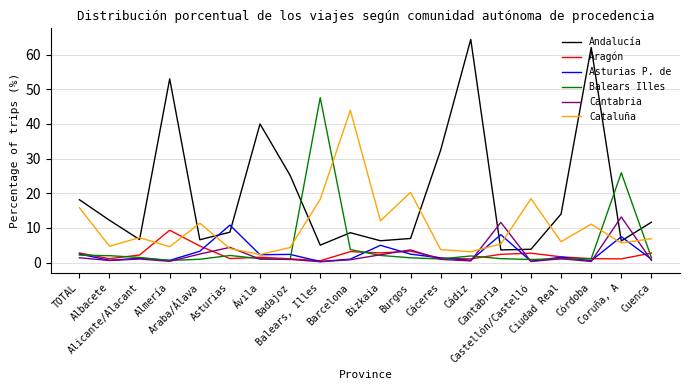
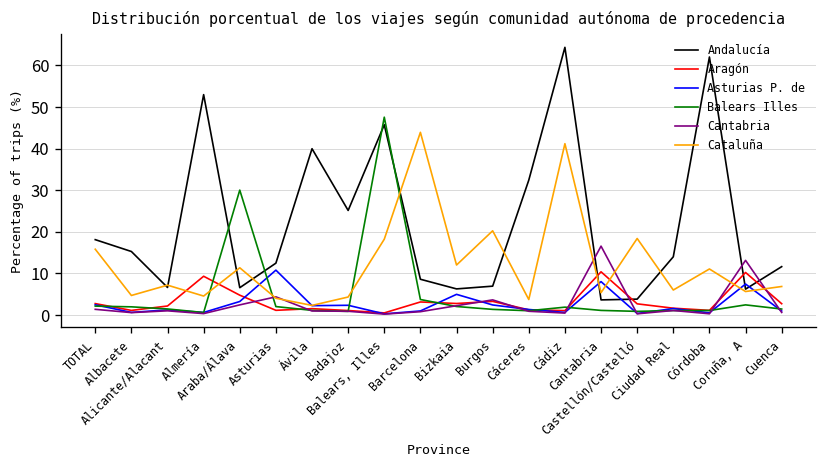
  {
    "Andalucía": {
      "TOTAL": 18,
-     "Albacete": 12,
+     "Albacete": 15,
      "Almería": 53,
      "Araba/Álava": 7,
-     "Asturias": 9,
+     "Asturias": 12,
      "Ávila": 40,
      "Badajoz": 25,
-     "Balears, Illes": 5,
+     "Balears, Illes": 46,
      "Barcelona": 9,
      "Bizkaia": 6,
      "Burgos": 7,
      "Cáceres": 32,
      "Cádiz": 64,
      "Cantabria": 4,
      "Castellón/Castelló": 4,
      "Ciudad Real": 14,
      "Córdoba": 62,
      "Cuenca": 12
    },
    "Aragón": {
      "Almería": 9,
      "Araba/Álava": 5,
      "Asturias": 1,
-     "Cantabria": 2,
+     "Cantabria": 10,
      "Castellón/Castelló": 3,
-     "Coruña, A": 1,
+     "Coruña, A": 10,
      "Cuenca": 3
    },
    "Asturias P. de": {
      "Araba/Álava": 3,
      "Asturias": 11,
      "Badajoz": 2,
      "Bizkaia": 5,
      "Burgos": 2,
      "Cantabria": 8,
      "Coruña, A": 7
    },
    "Balears Illes": {
      "Albacete": 2,
-     "Araba/Álava": 1,
+     "Araba/Álava": 30,
      "Asturias": 2,
      "Balears, Illes": 48,
      "Burgos": 1,
      "Cádiz": 2,
      "Cantabria": 1,
-     "Coruña, A": 26
+     "Coruña, A": 2
    },
    "Cantabria": {
      "TOTAL": 1,
      "Araba/Álava": 2,
-     "Cantabria": 12,
+     "Cantabria": 17,
      "Coruña, A": 13
    },
    "Cataluña": {
      "TOTAL": 16,
      "Albacete": 5,
      "Almería": 5,
      "Araba/Álava": 11,
      "Badajoz": 4,
      "Balears, Illes": 18,
      "Barcelona": 44,
      "Bizkaia": 12,
      "Burgos": 20,
      "Cáceres": 4,
-     "Cádiz": 3,
+     "Cádiz": 41,
      "Cantabria": 5,
      "Castellón/Castelló": 18,
      "Ciudad Real": 6,
      "Córdoba": 11,
      "Cuenca": 7
    }
  }
